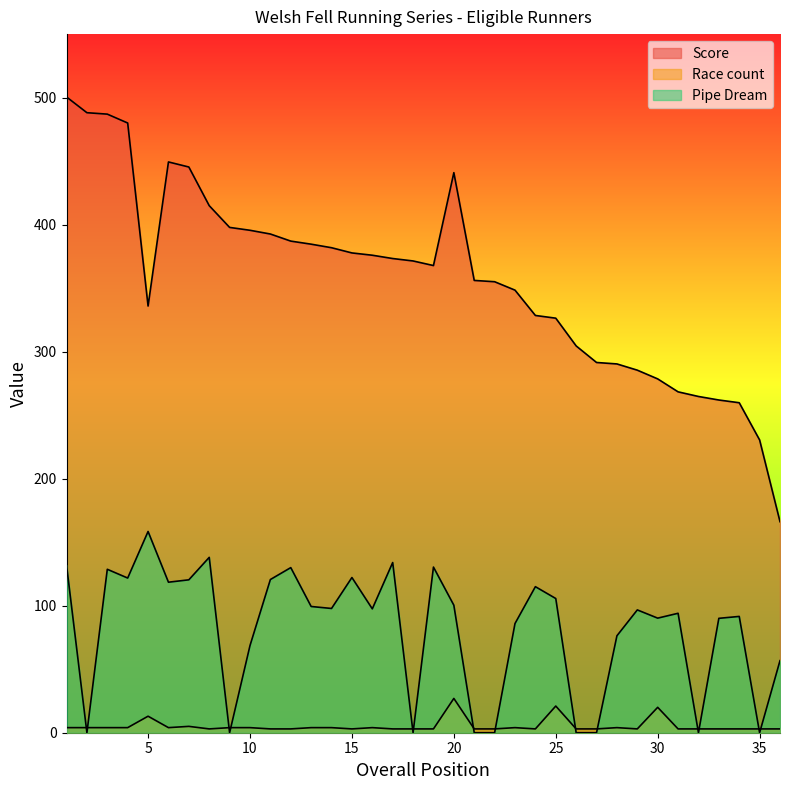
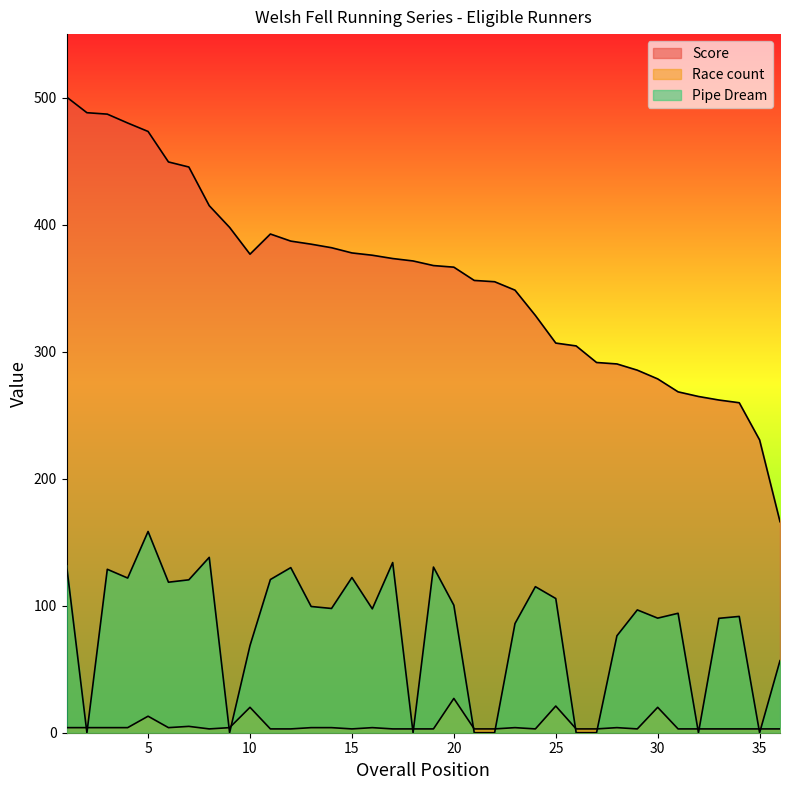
  {
    "Score": {
-     "5": 336,
-     "10": 396,
+     "5": 473,
+     "10": 377,
      "15": 378,
-     "20": 441,
-     "25": 326,
+     "20": 367,
+     "25": 307,
      "30": 279,
      "35": 230
    },
    "Race count": {
      "5": 13,
-     "10": 4,
+     "10": 20,
      "15": 3,
      "20": 27,
      "25": 21,
      "30": 20,
      "35": 3
    },
    "Pipe Dream": {
      "5": 158,
      "10": 69,
      "15": 122,
      "20": 100,
      "25": 106,
      "30": 90,
      "35": 0
    }
  }
